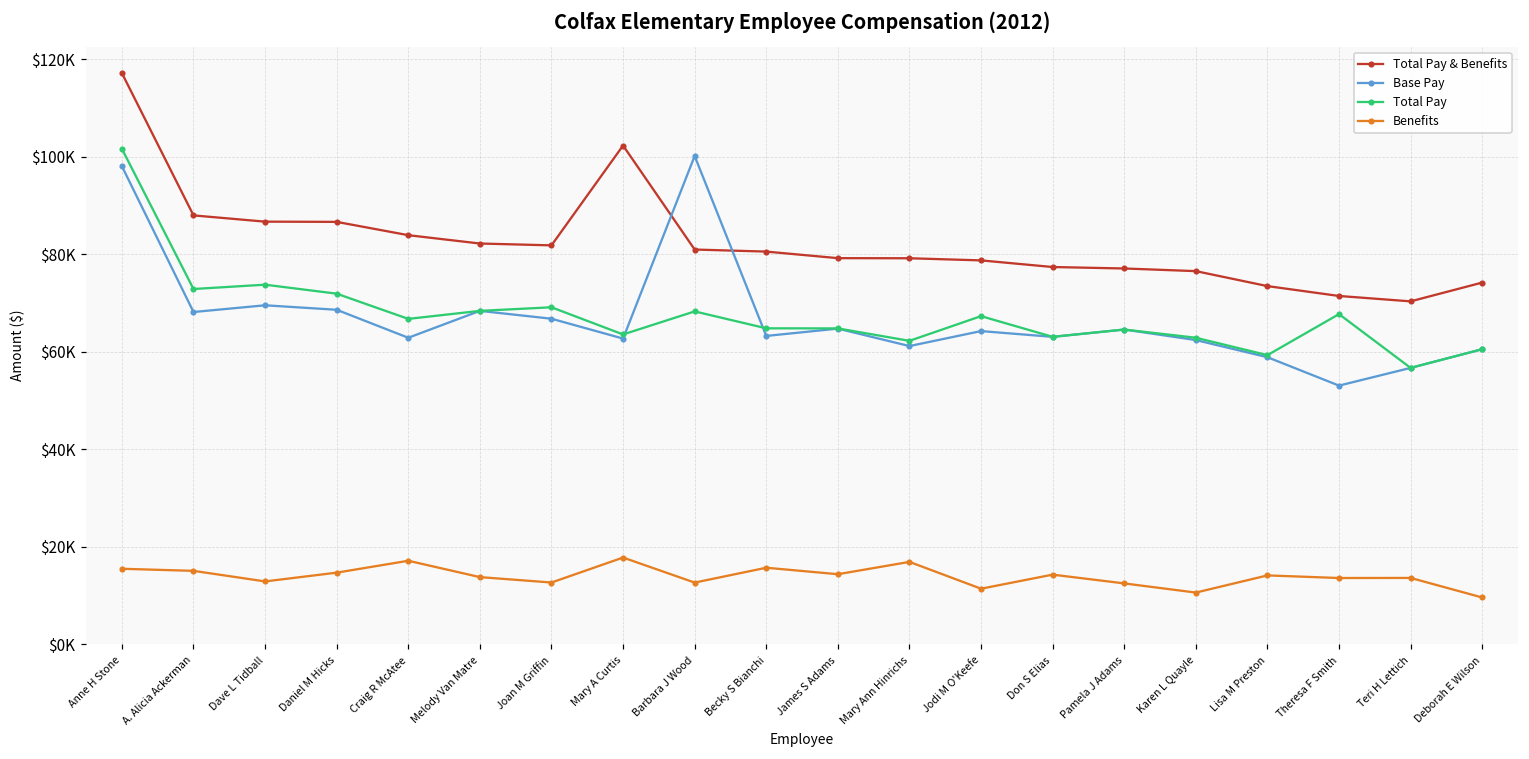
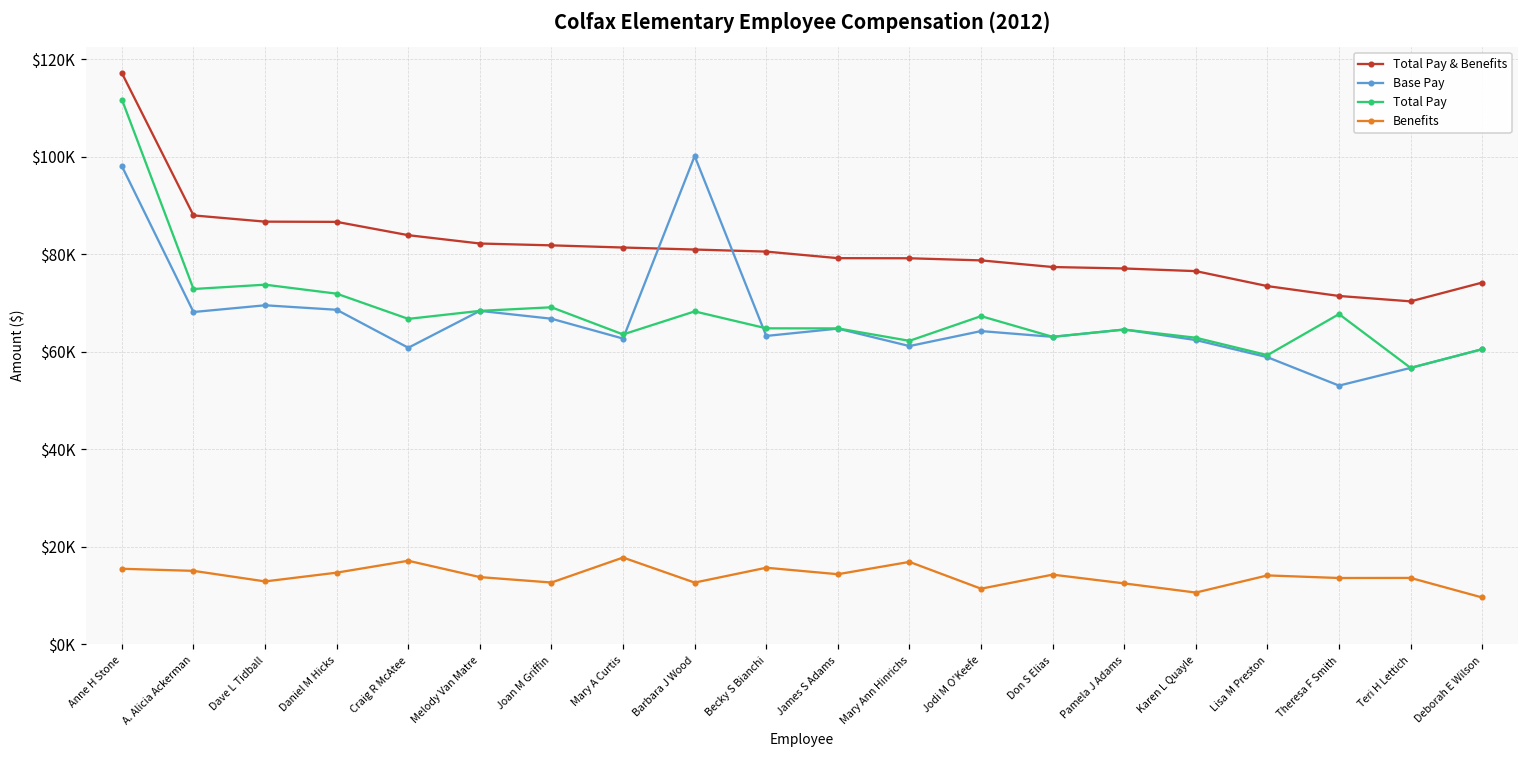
  {
    "Total Pay & Benefits": {
      "Anne H Stone": "$117000",
      "A. Alicia Ackerman": "$88000",
      "Dave L Tidball": "$87000",
      "Daniel M Hicks": "$87000",
      "Craig R McAtee": "$84000",
      "Melody Van Matre": "$82000",
      "Joan M Griffin": "$82000",
-     "Mary A Curtis": "$102000",
+     "Mary A Curtis": "$81000",
      "Barbara J Wood": "$81000",
      "Becky S Bianchi": "$81000",
      "James S Adams": "$79000",
      "Mary Ann Hinrichs": "$79000",
      "Jodi M O'Keefe": "$79000",
      "Don S Elias": "$77000",
      "Pamela J Adams": "$77000",
      "Karen L Quayle": "$77000",
      "Lisa M Preston": "$73000",
      "Theresa F Smith": "$71000",
      "Teri H Lettich": "$70000",
      "Deborah E Wilson": "$74000"
    },
    "Base Pay": {
      "Anne H Stone": "$98000",
      "A. Alicia Ackerman": "$68000",
      "Dave L Tidball": "$70000",
      "Daniel M Hicks": "$69000",
-     "Craig R McAtee": "$63000",
+     "Craig R McAtee": "$61000",
      "Joan M Griffin": "$67000",
      "Mary A Curtis": "$63000",
      "Barbara J Wood": "$100000",
      "Becky S Bianchi": "$63000",
      "Mary Ann Hinrichs": "$61000",
      "Jodi M O'Keefe": "$64000",
      "Theresa F Smith": "$53000"
    },
    "Total Pay": {
-     "Anne H Stone": "$102000",
+     "Anne H Stone": "$112000",
      "A. Alicia Ackerman": "$73000",
      "Dave L Tidball": "$74000",
      "Daniel M Hicks": "$72000",
      "Craig R McAtee": "$67000",
      "Joan M Griffin": "$69000",
      "Mary A Curtis": "$64000",
      "Barbara J Wood": "$68000",
      "Becky S Bianchi": "$65000",
      "Mary Ann Hinrichs": "$62000",
      "Jodi M O'Keefe": "$67000",
      "Theresa F Smith": "$68000"
    },
    "Benefits": {
      "Anne H Stone": "$16000",
      "A. Alicia Ackerman": "$15000",
      "Dave L Tidball": "$13000",
      "Daniel M Hicks": "$15000",
      "Craig R McAtee": "$17000",
      "Melody Van Matre": "$14000",
      "Joan M Griffin": "$13000",
      "Mary A Curtis": "$18000",
      "Barbara J Wood": "$13000",
      "Becky S Bianchi": "$16000",
      "James S Adams": "$14000",
      "Mary Ann Hinrichs": "$17000",
      "Jodi M O'Keefe": "$11000",
      "Don S Elias": "$14000",
      "Pamela J Adams": "$13000",
      "Karen L Quayle": "$11000",
      "Lisa M Preston": "$14000",
      "Theresa F Smith": "$14000",
      "Teri H Lettich": "$14000",
      "Deborah E Wilson": "$10000"
    }
  }
